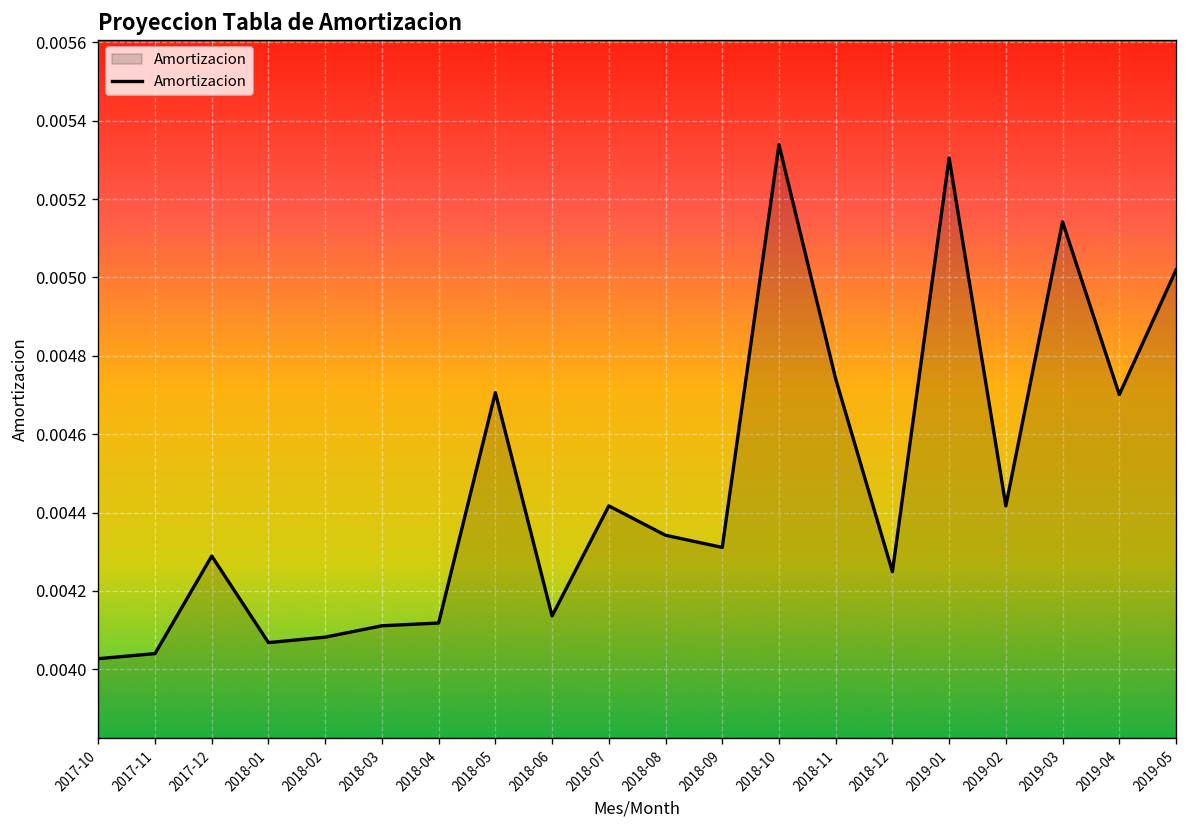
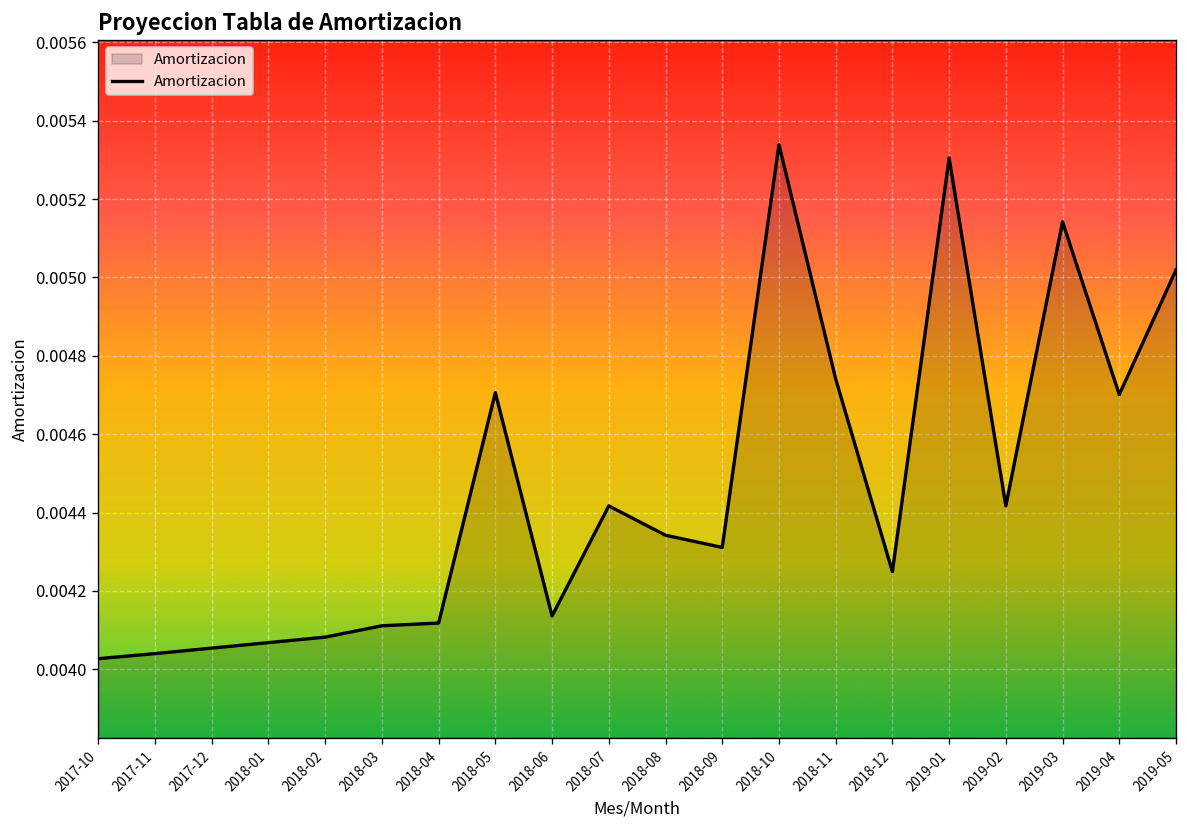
  {
    "2017-10": 0.00403,
    "2017-11": 0.00404,
-   "2017-12": 0.00429,
+   "2017-12": 0.00405,
    "2018-01": 0.00407,
    "2018-02": 0.00408,
    "2018-03": 0.00411,
    "2018-04": 0.00412,
    "2018-05": 0.00471,
    "2018-06": 0.00414,
    "2018-07": 0.00442,
    "2018-08": 0.00434,
    "2018-09": 0.00431,
    "2018-10": 0.00534,
    "2018-11": 0.00474,
    "2018-12": 0.00425,
    "2019-01": 0.00531,
    "2019-02": 0.00442,
    "2019-03": 0.00514,
    "2019-04": 0.00470,
    "2019-05": 0.00502
  }
